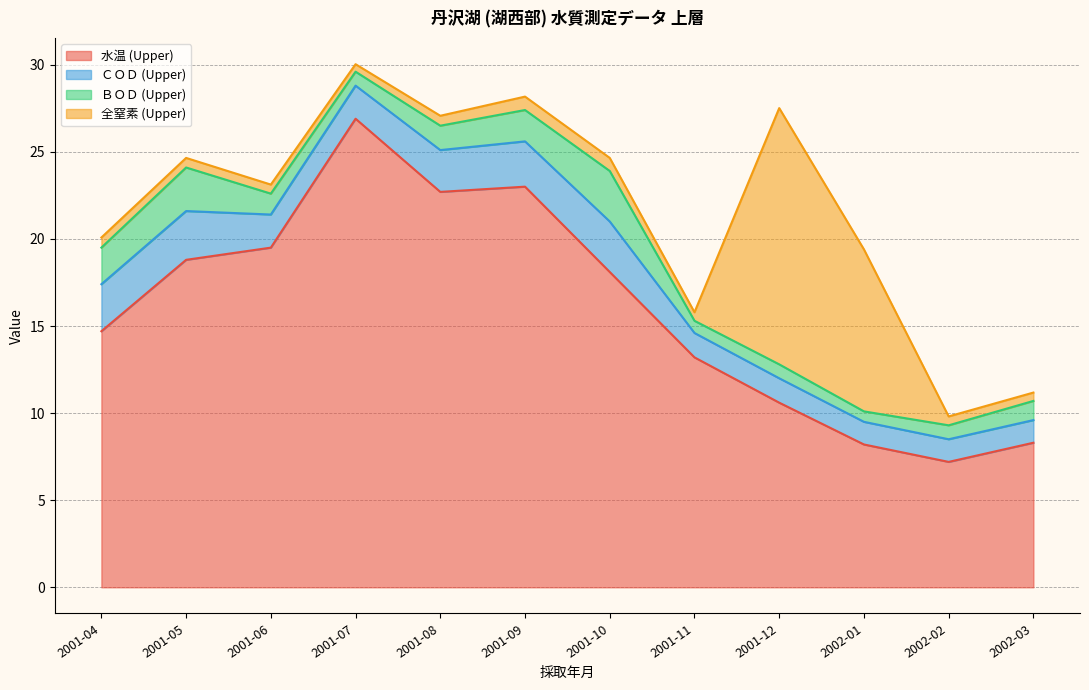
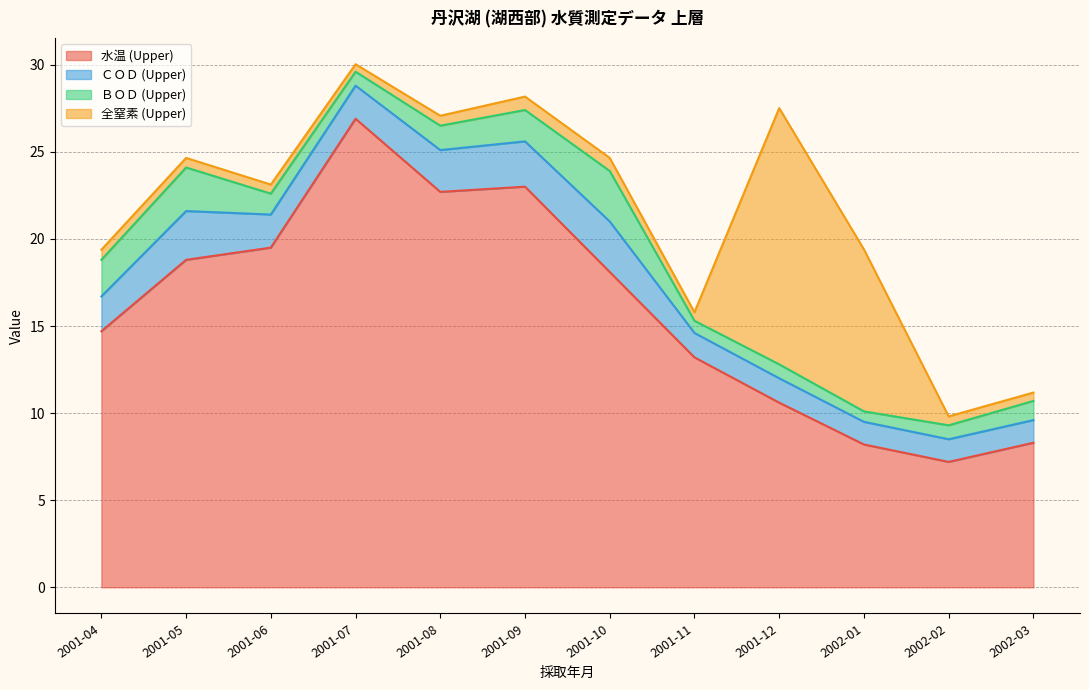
  {
    "水温 (Upper)": {
      "2001-04": 14.7,
      "2001-05": 18.8,
      "2001-06": 19.5,
      "2001-07": 26.9,
      "2001-08": 22.7,
      "2001-09": 23.0,
      "2001-10": 18.1,
      "2001-11": 13.2,
      "2001-12": 10.6,
      "2002-01": 8.2,
      "2002-02": 7.2,
      "2002-03": 8.3
    },
    "ＣＯＤ (Upper)": {
-     "2001-04": 2.7,
+     "2001-04": 2.0,
      "2001-05": 2.8,
      "2001-06": 1.9,
      "2001-07": 1.9,
      "2001-08": 2.4,
      "2001-09": 2.6,
      "2001-10": 2.9,
      "2001-11": 1.4,
      "2001-12": 1.4,
      "2002-01": 1.3,
      "2002-02": 1.3,
      "2002-03": 1.3
    },
    "ＢＯＤ (Upper)": {
      "2001-04": 2.1,
      "2001-05": 2.5,
      "2001-06": 1.2,
      "2001-07": 0.8,
      "2001-08": 1.4,
      "2001-09": 1.8,
      "2001-10": 2.9,
      "2001-11": 0.7,
      "2001-12": 0.8,
      "2002-01": 0.6,
      "2002-02": 0.8,
      "2002-03": 1.1
    },
    "全窒素 (Upper)": {
      "2001-04": 0.6,
      "2001-05": 0.6,
      "2001-06": 0.5,
      "2001-07": 0.4,
      "2001-08": 0.6,
      "2001-09": 0.8,
      "2001-10": 0.8,
      "2001-11": 0.5,
      "2001-12": 14.7,
      "2002-01": 9.3,
      "2002-02": 0.5,
      "2002-03": 0.5
    }
  }
